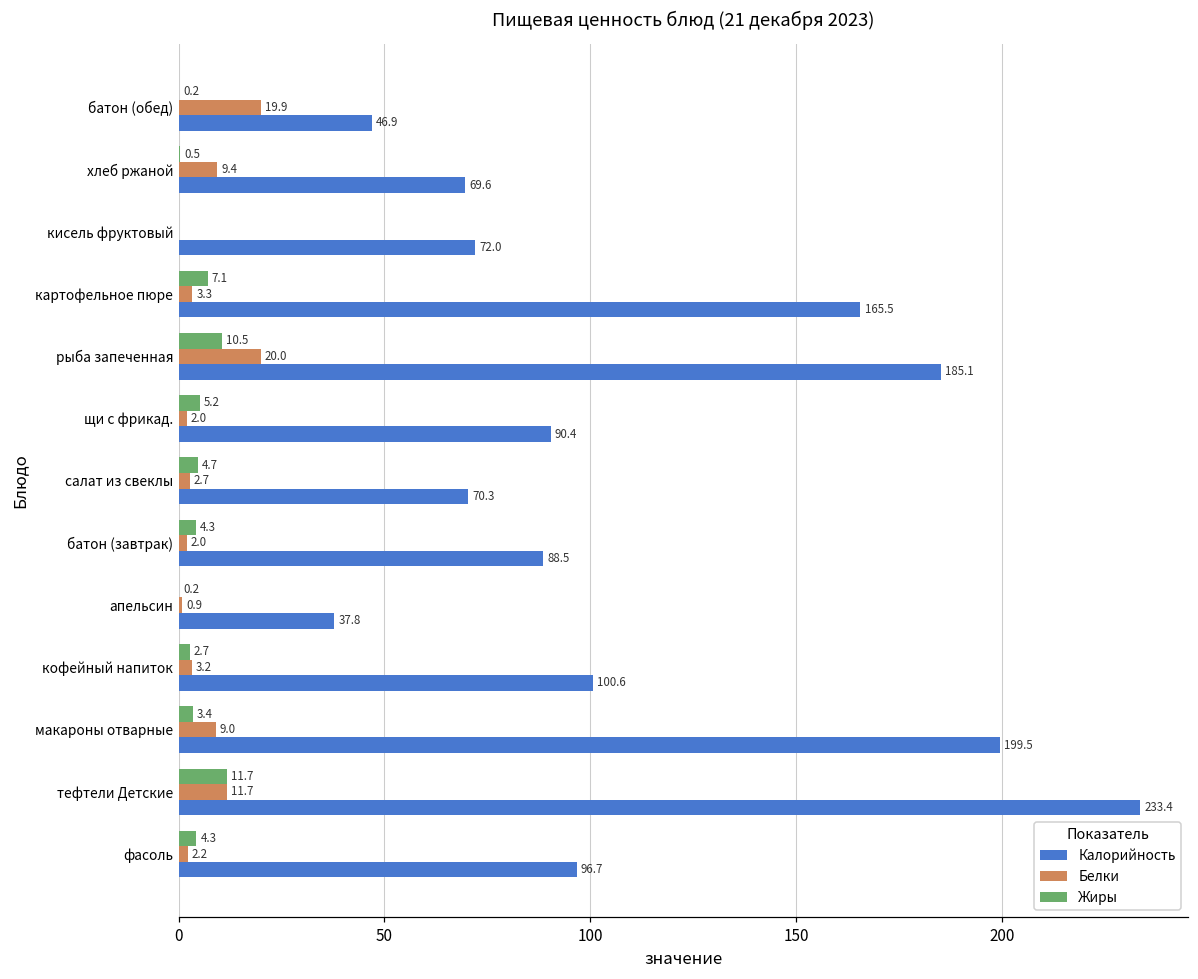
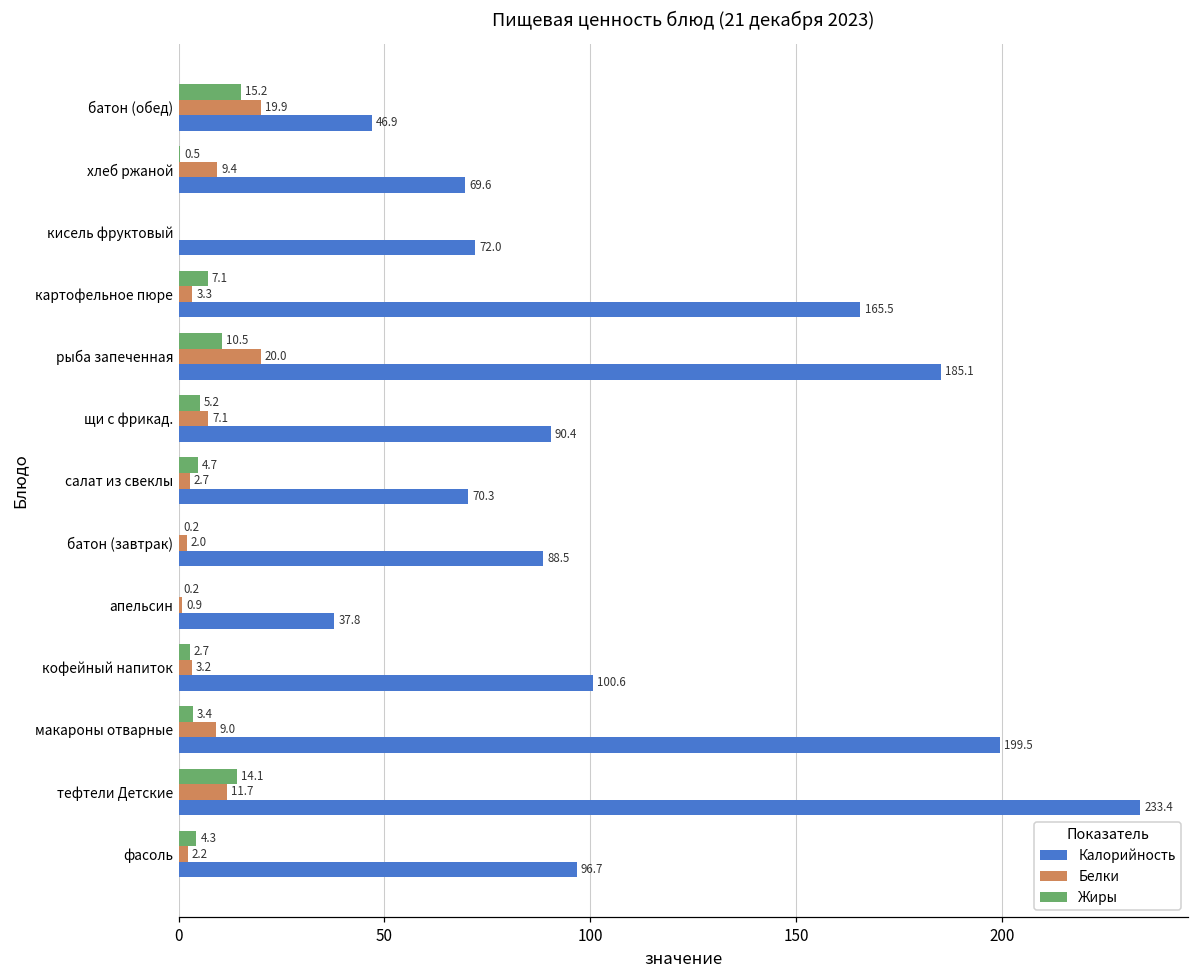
  {
    "Калорийность": {
      "батон (обед)": 46.9,
      "хлеб ржаной": 69.6,
      "кисель фруктовый": 72.0,
      "картофельное пюре": 165.5,
      "рыба запеченная": 185.1,
      "щи с фрикад.": 90.4,
      "салат из свеклы": 70.3,
      "батон (завтрак)": 88.5,
      "апельсин": 37.8,
      "кофейный напиток": 100.6,
      "макароны отварные": 199.5,
      "тефтели Детские": 233.4,
      "фасоль": 96.7
    },
    "Белки": {
      "батон (обед)": 19.9,
      "хлеб ржаной": 9.4,
      "картофельное пюре": 3.3,
      "рыба запеченная": 20.0,
-     "щи с фрикад.": 2.0,
+     "щи с фрикад.": 7.1,
      "салат из свеклы": 2.7,
      "батон (завтрак)": 2.0,
      "апельсин": 0.9,
      "кофейный напиток": 3.2,
      "макароны отварные": 9.0,
      "тефтели Детские": 11.7,
      "фасоль": 2.2
    },
    "Жиры": {
-     "батон (обед)": 0.2,
+     "батон (обед)": 15.2,
      "хлеб ржаной": 0.5,
      "картофельное пюре": 7.1,
      "рыба запеченная": 10.5,
      "щи с фрикад.": 5.2,
      "салат из свеклы": 4.7,
-     "батон (завтрак)": 4.3,
+     "батон (завтрак)": 0.2,
      "апельсин": 0.2,
      "кофейный напиток": 2.7,
      "макароны отварные": 3.4,
-     "тефтели Детские": 11.7,
+     "тефтели Детские": 14.1,
      "фасоль": 4.3
    }
  }
